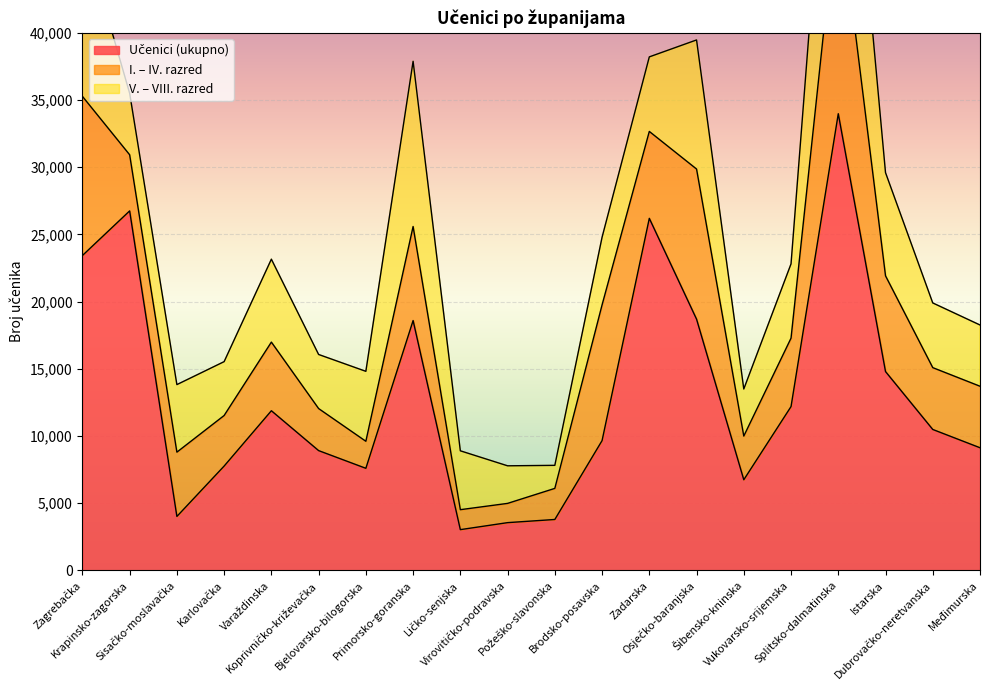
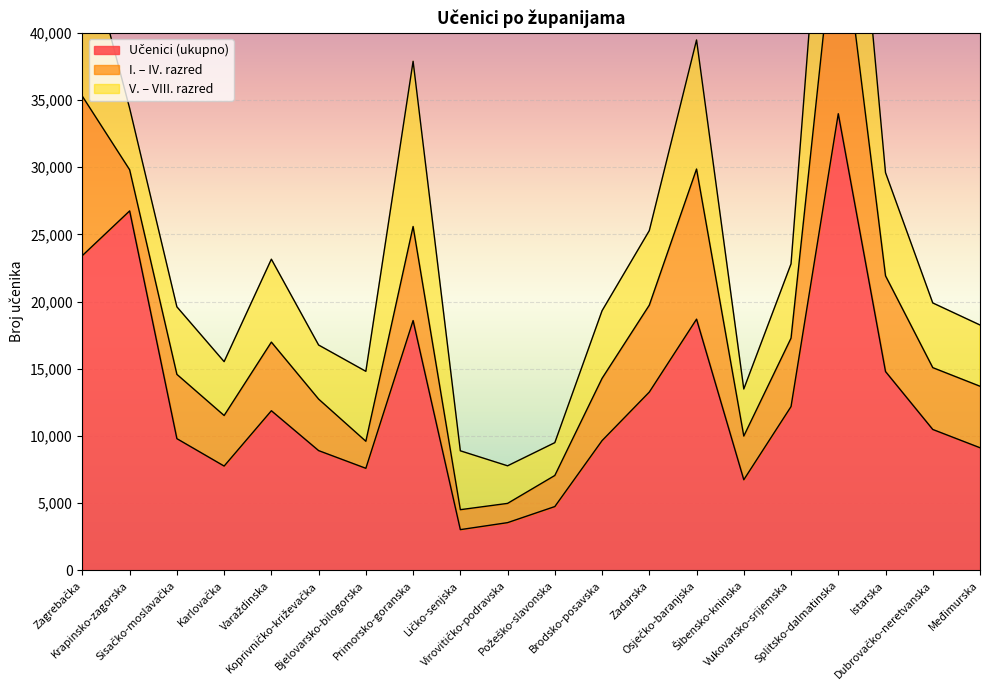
  {
    "Učenici (ukupno)": {
      "Zagrebačka": "23,400",
      "Krapinsko-zagorska": "26,800",
-     "Sisačko-moslavačka": "4,000",
+     "Sisačko-moslavačka": "9,800",
      "Karlovačka": "7,800",
      "Varaždinska": "11,900",
      "Koprivničko-križevačka": "8,900",
      "Bjelovarsko-bilogorska": "7,600",
      "Primorsko-goranska": "18,600",
      "Ličko-senjska": "3,000",
      "Virovitičko-podravska": "3,600",
-     "Požeško-slavonska": "3,800",
+     "Požeško-slavonska": "4,800",
      "Brodsko-posavska": "9,700",
-     "Zadarska": "26,200",
+     "Zadarska": "13,300",
      "Osječko-baranjska": "18,700",
      "Šibensko-kninska": "6,800",
      "Vukovarsko-srijemska": "12,200",
      "Splitsko-dalmatinska": "34,000",
      "Istarska": "14,800",
      "Dubrovačko-neretvanska": "10,500",
      "Međimurska": "9,100"
    },
    "I. – IV. razred": {
      "Zagrebačka": "11,800",
-     "Krapinsko-zagorska": "4,200",
+     "Krapinsko-zagorska": "3,100",
      "Sisačko-moslavačka": "4,800",
      "Karlovačka": "3,800",
      "Varaždinska": "5,100",
-     "Koprivničko-križevačka": "3,100",
+     "Koprivničko-križevačka": "3,800",
      "Bjelovarsko-bilogorska": "2,000",
      "Primorsko-goranska": "7,000",
      "Ličko-senjska": "1,500",
      "Virovitičko-podravska": "1,400",
      "Požeško-slavonska": "2,300",
-     "Brodsko-posavska": "10,100",
+     "Brodsko-posavska": "4,600",
      "Zadarska": "6,500",
      "Osječko-baranjska": "11,200",
      "Šibensko-kninska": "3,200",
      "Vukovarsko-srijemska": "5,100",
      "Istarska": "7,100",
      "Dubrovačko-neretvanska": "4,600",
      "Međimurska": "4,600"
    },
    "V. – VIII. razred": {
      "Sisačko-moslavačka": "5,000",
      "Karlovačka": "4,000",
      "Varaždinska": "6,200",
      "Koprivničko-križevačka": "4,000",
      "Bjelovarsko-bilogorska": "5,200",
      "Primorsko-goranska": "12,300",
      "Ličko-senjska": "4,400",
      "Virovitičko-podravska": "2,800",
-     "Požeško-slavonska": "1,700",
+     "Požeško-slavonska": "2,400",
      "Brodsko-posavska": "5,000",
      "Zadarska": "5,500",
      "Osječko-baranjska": "9,600",
      "Šibensko-kninska": "3,500",
      "Vukovarsko-srijemska": "5,500",
      "Istarska": "7,700",
      "Dubrovačko-neretvanska": "4,800",
      "Međimurska": "4,600"
    }
  }
